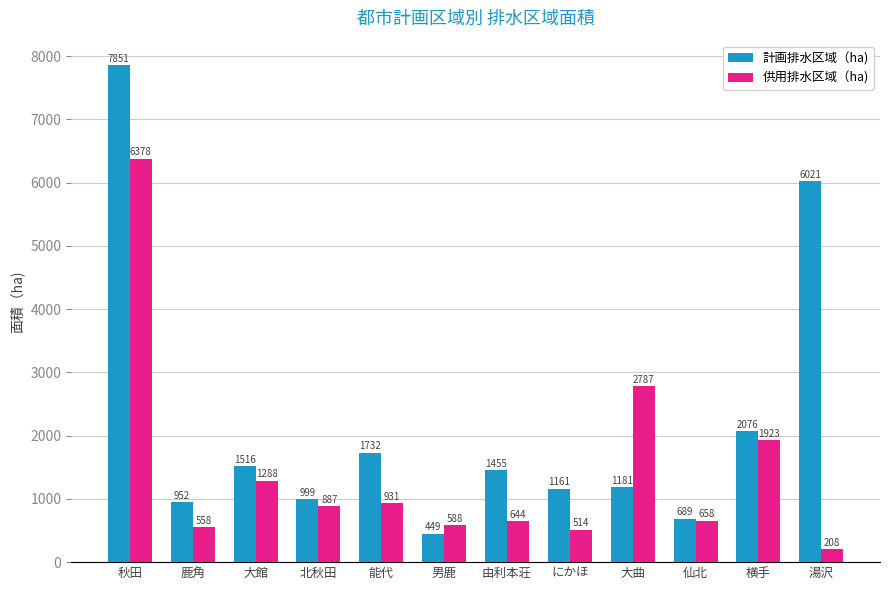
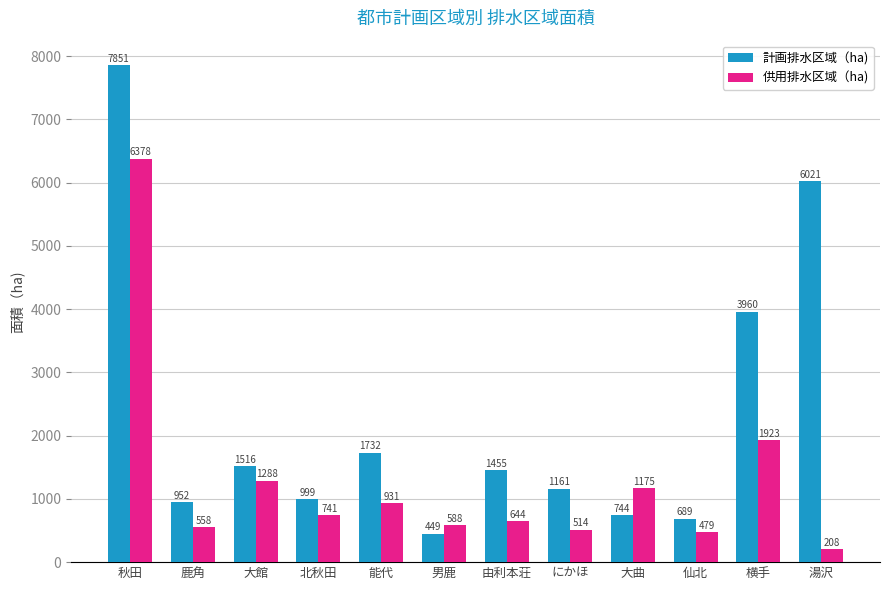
  {
    "計画排水区域（ha)": {
      "秋田": 7851,
      "鹿角": 952,
      "大館": 1516,
      "北秋田": 999,
      "能代": 1732,
      "男鹿": 449,
      "由利本荘": 1455,
      "にかほ": 1161,
-     "大曲": 1181,
+     "大曲": 744,
      "仙北": 689,
-     "横手": 2076,
+     "横手": 3960,
      "湯沢": 6021
    },
    "供用排水区域（ha)": {
      "秋田": 6378,
      "鹿角": 558,
      "大館": 1288,
-     "北秋田": 887,
+     "北秋田": 741,
      "能代": 931,
      "男鹿": 588,
      "由利本荘": 644,
      "にかほ": 514,
-     "大曲": 2787,
-     "仙北": 658,
+     "大曲": 1175,
+     "仙北": 479,
      "横手": 1923,
      "湯沢": 208
    }
  }
